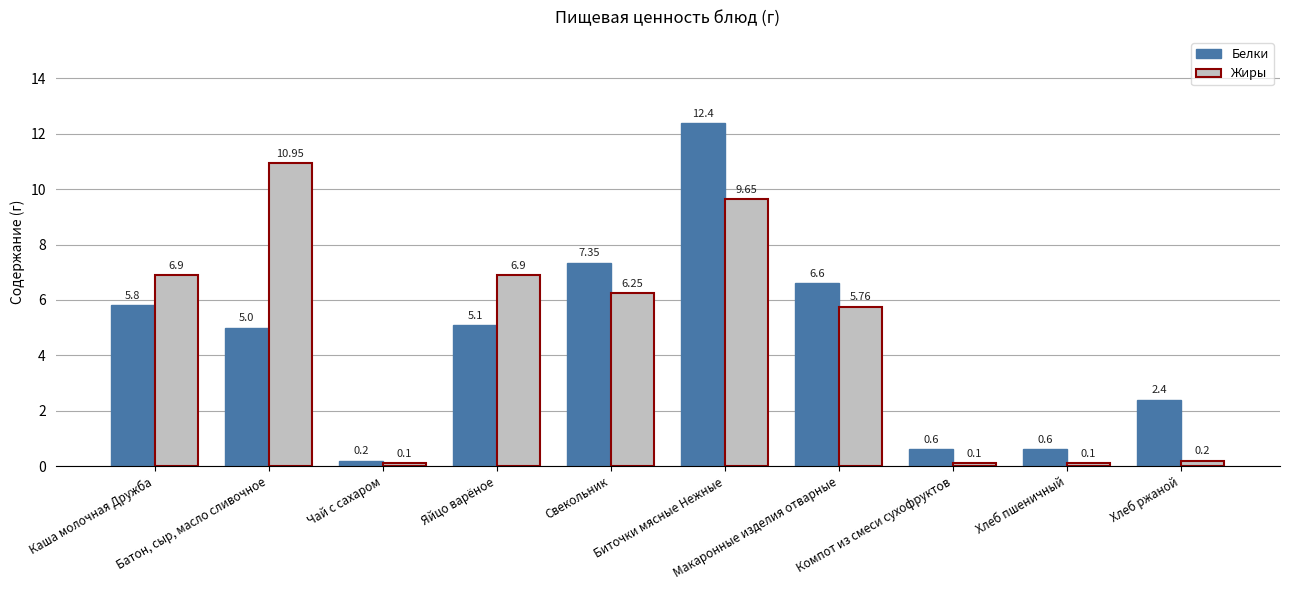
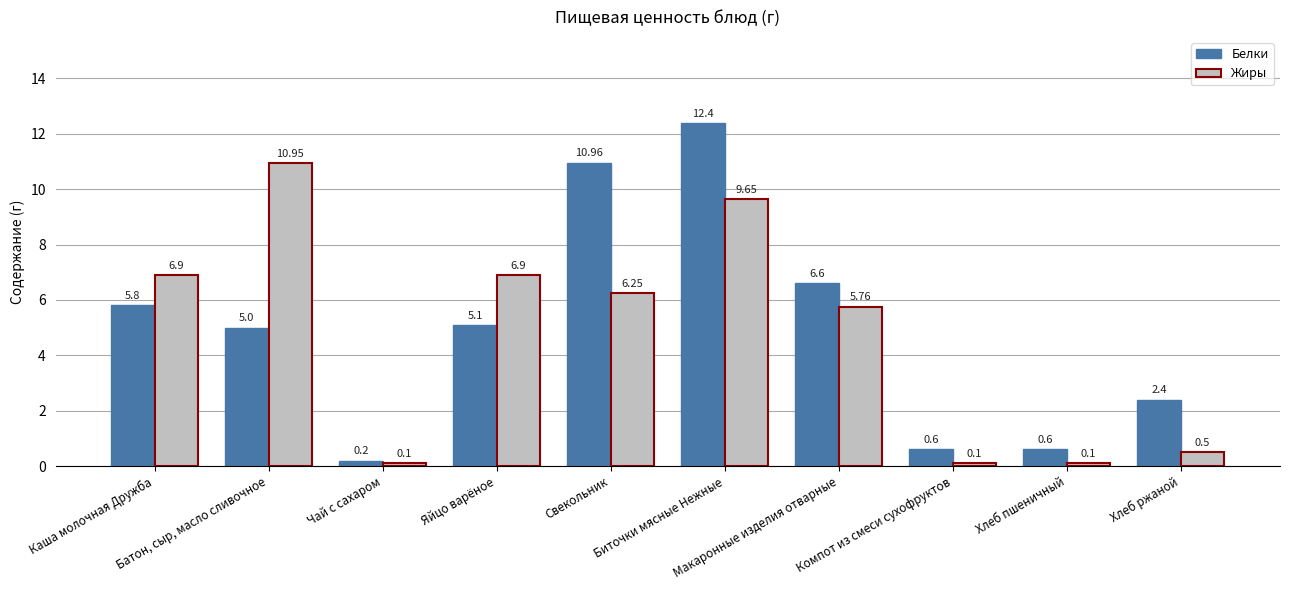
  {
    "Белки": {
      "Каша молочная Дружба": 5.8,
      "Батон, сыр, масло сливочное": 5.0,
      "Чай с сахаром": 0.2,
      "Яйцо варёное": 5.1,
-     "Свекольник": 7.35,
+     "Свекольник": 10.96,
      "Биточки мясные Нежные": 12.4,
      "Макаронные изделия отварные": 6.6,
      "Компот из смеси сухофруктов": 0.6,
      "Хлеб пшеничный": 0.6,
      "Хлеб ржаной": 2.4
    },
    "Жиры": {
      "Каша молочная Дружба": 6.9,
      "Батон, сыр, масло сливочное": 10.95,
      "Чай с сахаром": 0.1,
      "Яйцо варёное": 6.9,
      "Свекольник": 6.25,
      "Биточки мясные Нежные": 9.65,
      "Макаронные изделия отварные": 5.76,
      "Компот из смеси сухофруктов": 0.1,
      "Хлеб пшеничный": 0.1,
-     "Хлеб ржаной": 0.2
+     "Хлеб ржаной": 0.5
    }
  }
